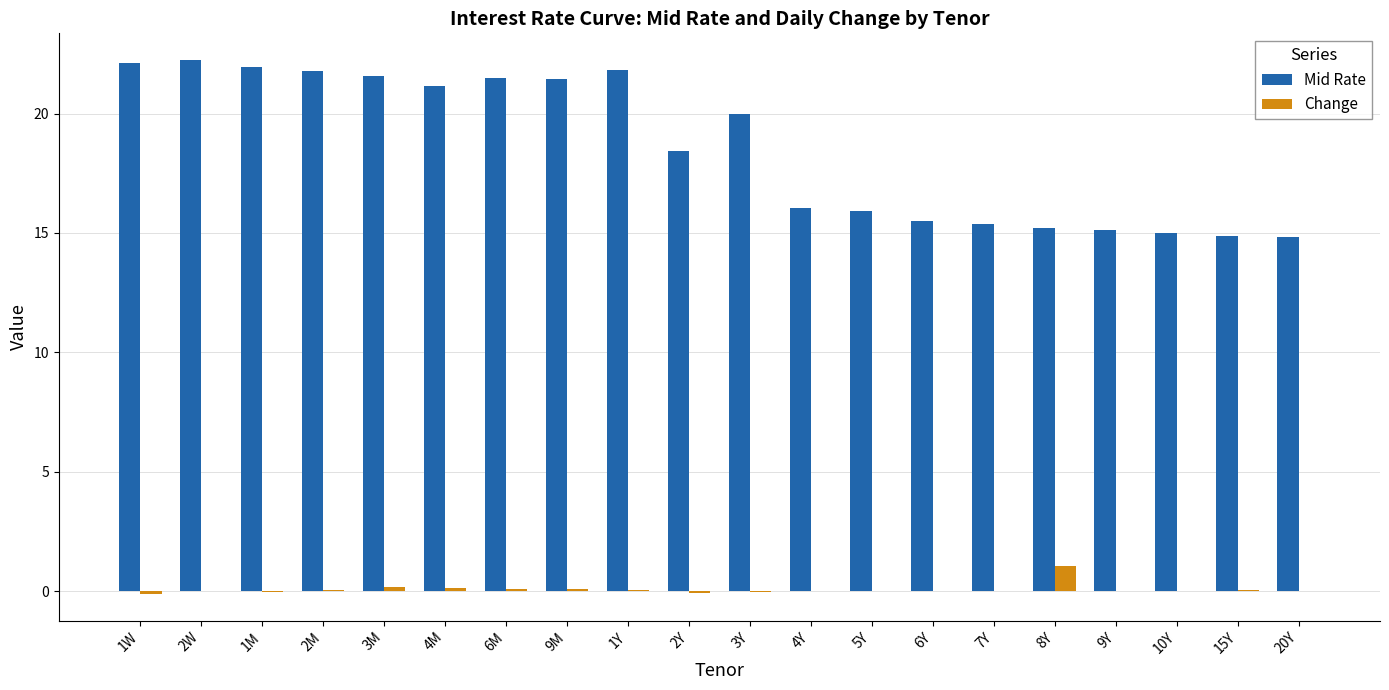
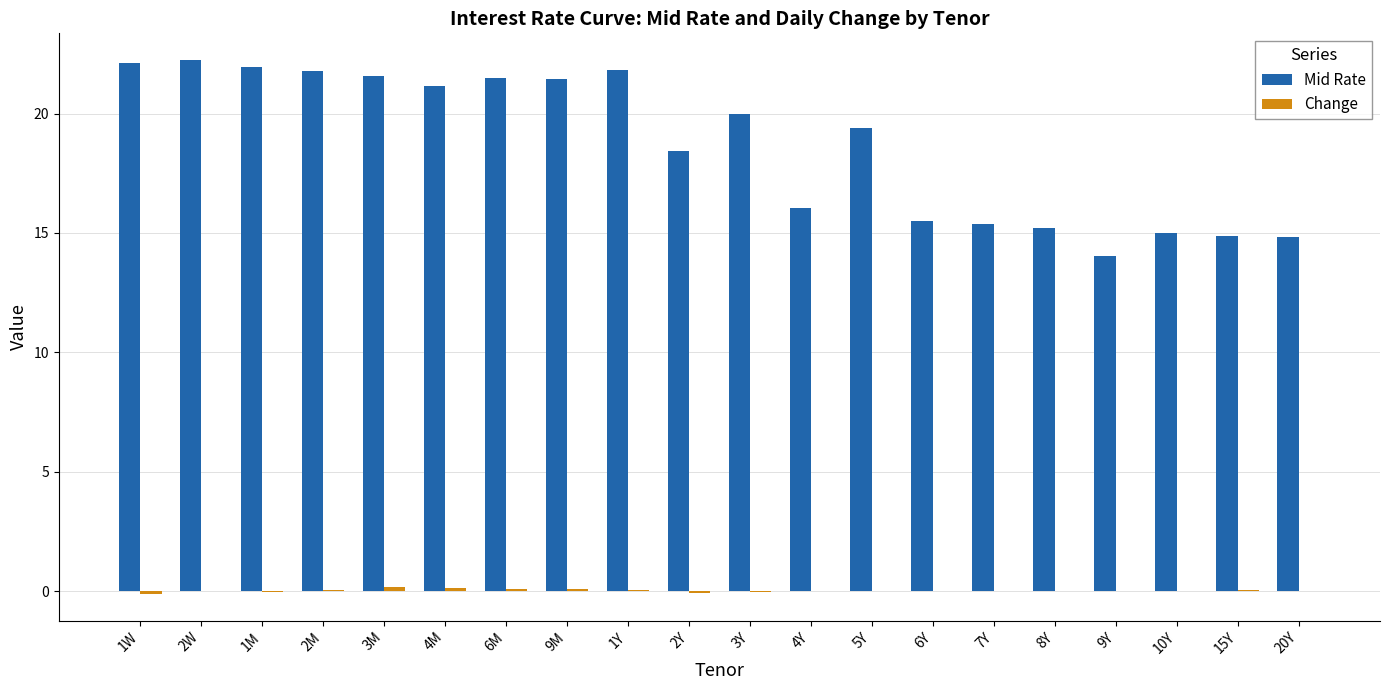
  {
    "Mid Rate": {
      "1W": 22.1,
      "2W": 22.2,
      "1M": 21.9,
      "2M": 21.8,
      "3M": 21.6,
      "4M": 21.2,
      "6M": 21.5,
      "9M": 21.4,
      "1Y": 21.8,
      "2Y": 18.5,
      "3Y": 20.0,
      "4Y": 16.1,
-     "5Y": 15.9,
+     "5Y": 19.4,
      "6Y": 15.5,
      "7Y": 15.4,
      "8Y": 15.2,
-     "9Y": 15.1,
+     "9Y": 14.0,
      "10Y": 15.0,
      "15Y": 14.9,
      "20Y": 14.8
    },
    "Change": {
      "1W": -0.1,
      "2W": 0.0,
      "3M": 0.2,
      "4M": 0.2,
      "6Y": 0.0,
-     "8Y": 1.1
+     "8Y": 0.0
    }
  }
